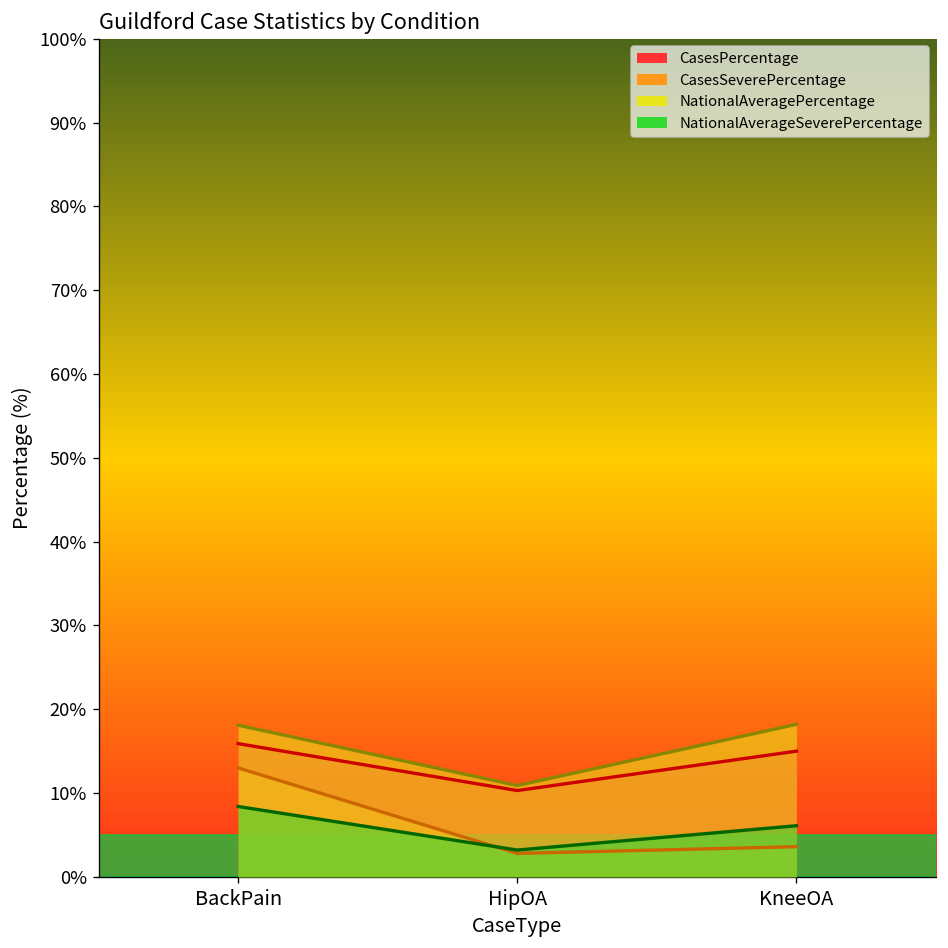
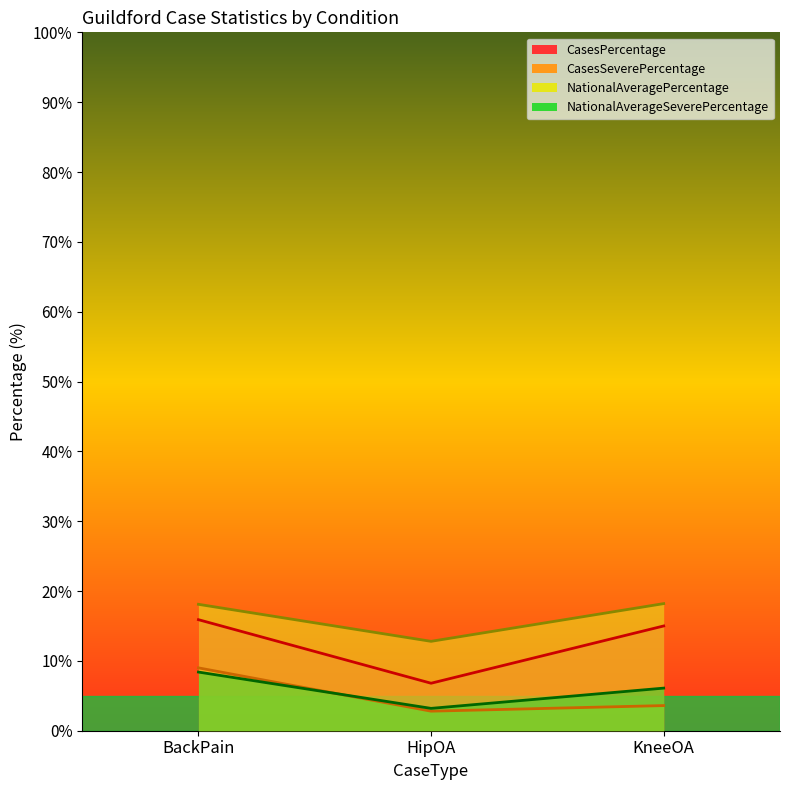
  {
    "CasesPercentage": {
      "BackPain": "16%",
-     "HipOA": "10%",
+     "HipOA": "7%",
      "KneeOA": "15%"
    },
    "CasesSeverePercentage": {
-     "BackPain": "13%"
+     "BackPain": "9%"
    },
    "NationalAveragePercentage": {
      "BackPain": "18%",
-     "HipOA": "11%",
+     "HipOA": "13%",
      "KneeOA": "18%"
    },
    "NationalAverageSeverePercentage": {
      "BackPain": "8%",
      "KneeOA": "6%"
    }
  }
